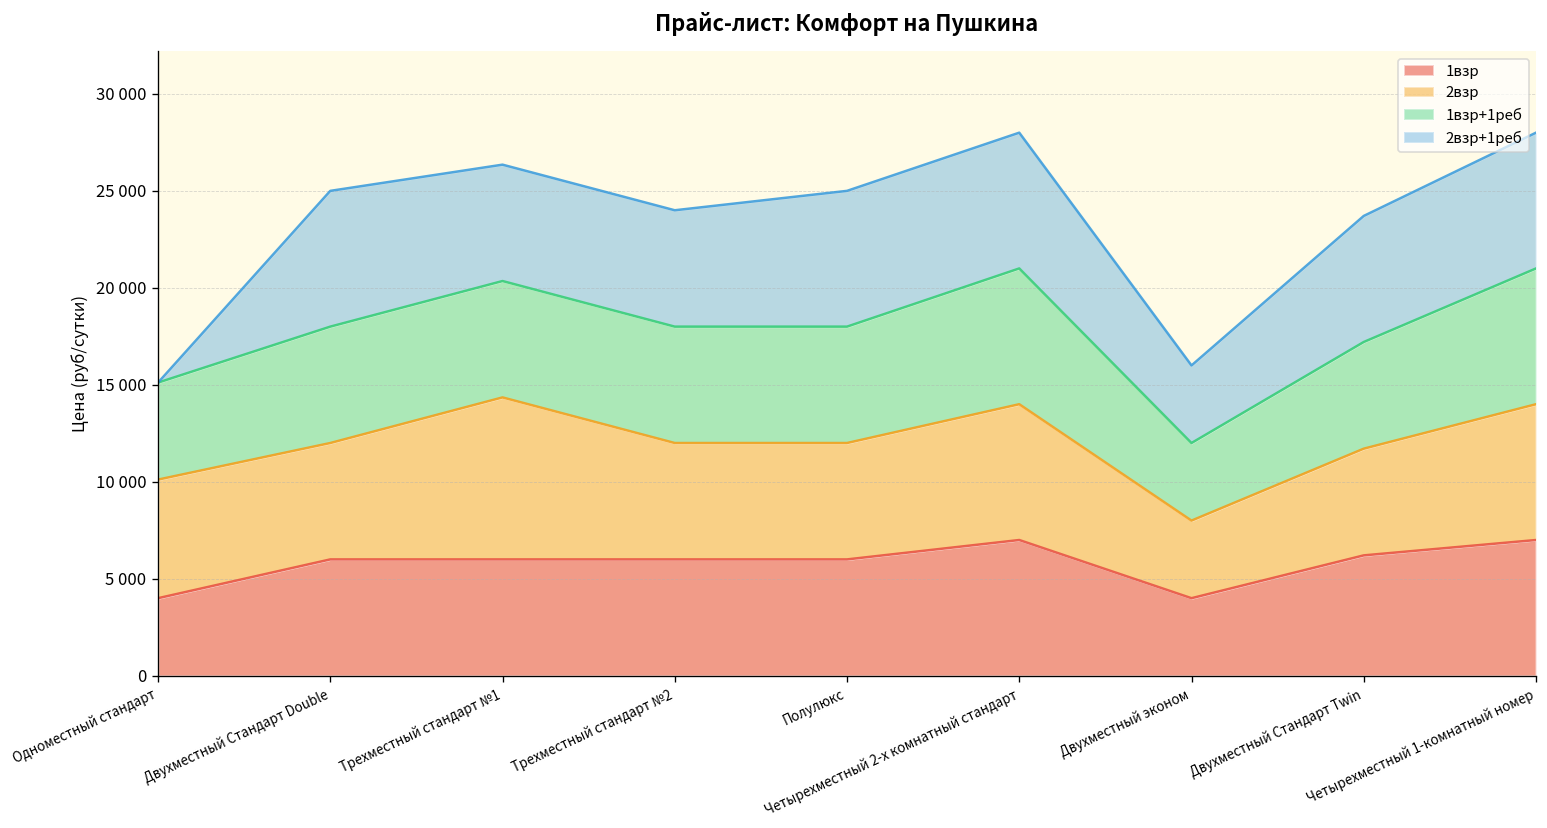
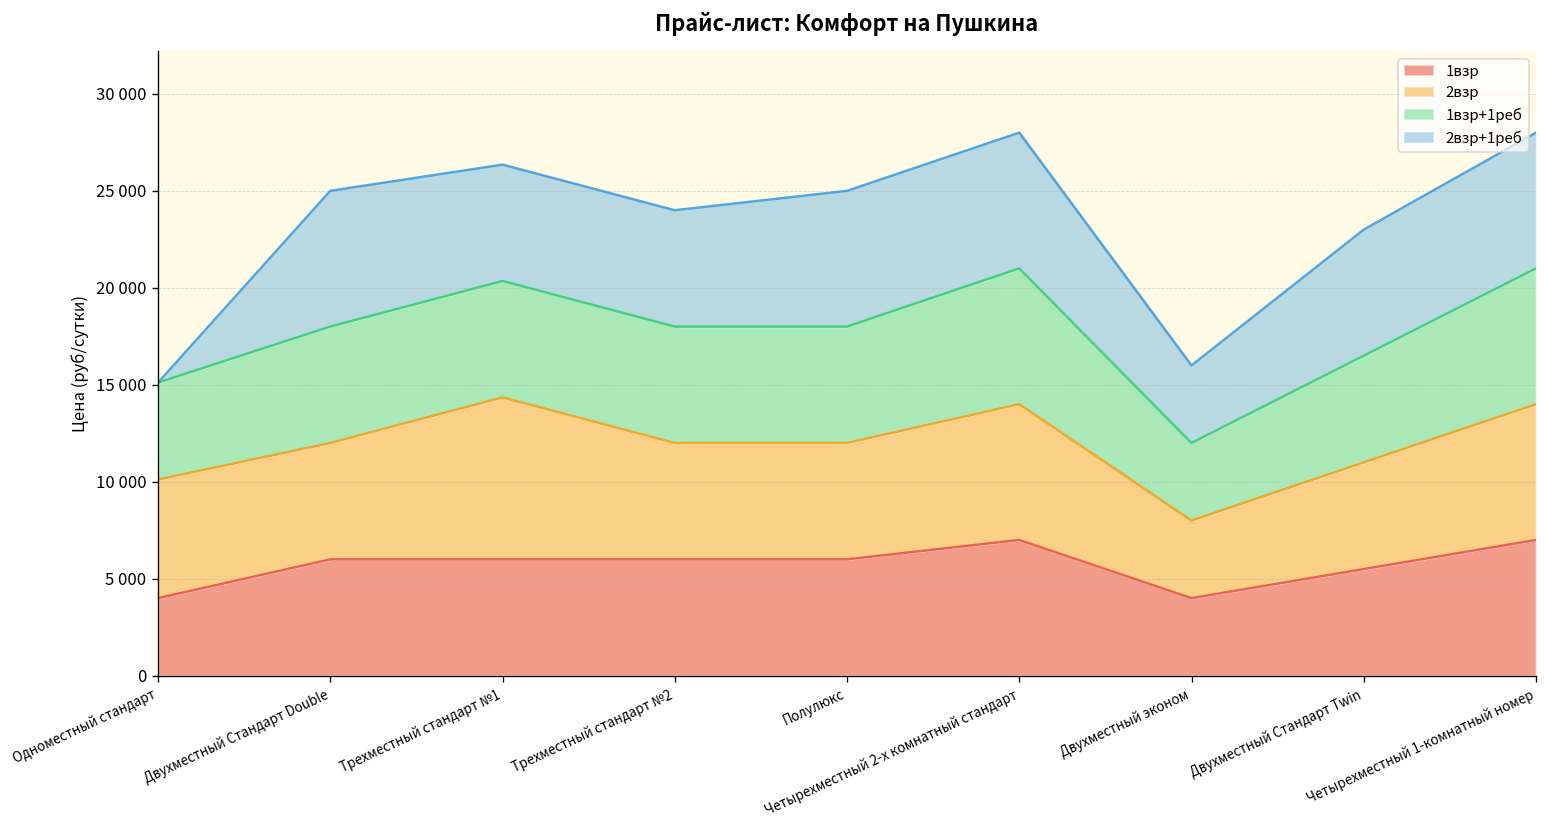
  {
    "1взр": {
      "Одноместный стандарт": 4000,
      "Двухместный Стандарт Double": 6000,
      "Трехместный стандарт №1": 6000,
      "Трехместный стандарт №2": 6000,
      "Полулюкс": 6000,
      "Четырехместный 2-х комнатный стандарт": 7000,
      "Двухместный эконом": 4000,
-     "Двухместный Стандарт Twin": 6200,
+     "Двухместный Стандарт Twin": 5500,
      "Четырехместный 1-комнатный номер": 7000
    },
    "2взр": {
      "Одноместный стандарт": 6100,
      "Двухместный Стандарт Double": 6000,
      "Трехместный стандарт №1": 8400,
      "Трехместный стандарт №2": 6000,
      "Полулюкс": 6000,
      "Четырехместный 2-х комнатный стандарт": 7000,
      "Двухместный эконом": 4000,
      "Двухместный Стандарт Twin": 5500,
      "Четырехместный 1-комнатный номер": 7000
    },
    "1взр+1реб": {
      "Двухместный Стандарт Double": 6000,
      "Трехместный стандарт №1": 6000,
      "Трехместный стандарт №2": 6000,
      "Полулюкс": 6000,
      "Четырехместный 2-х комнатный стандарт": 7000,
      "Двухместный эконом": 4000,
      "Двухместный Стандарт Twin": 5500,
      "Четырехместный 1-комнатный номер": 7000
    },
    "2взр+1реб": {
      "Двухместный Стандарт Double": 7000,
      "Трехместный стандарт №1": 6000,
      "Трехместный стандарт №2": 6000,
      "Полулюкс": 7000,
      "Четырехместный 2-х комнатный стандарт": 7000,
      "Двухместный эконом": 4000,
      "Двухместный Стандарт Twin": 6500,
      "Четырехместный 1-комнатный номер": 7000
    }
  }
